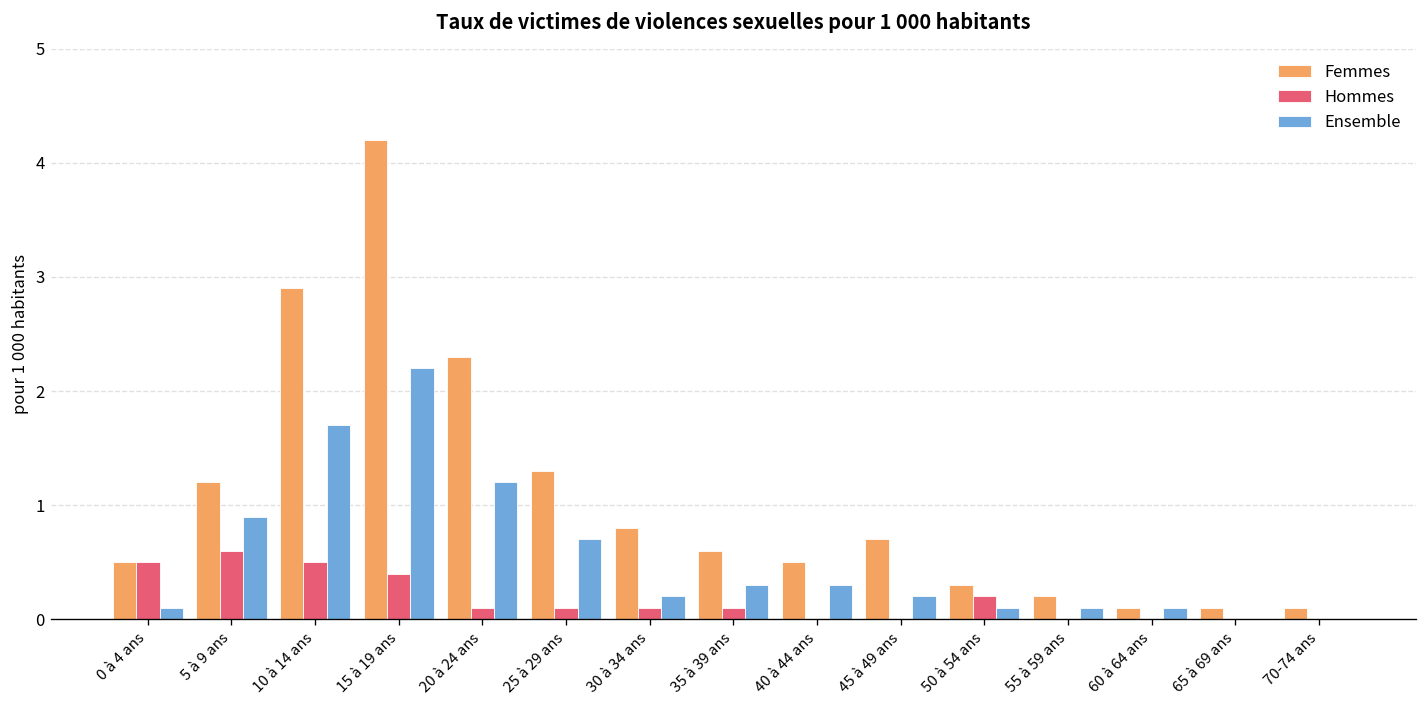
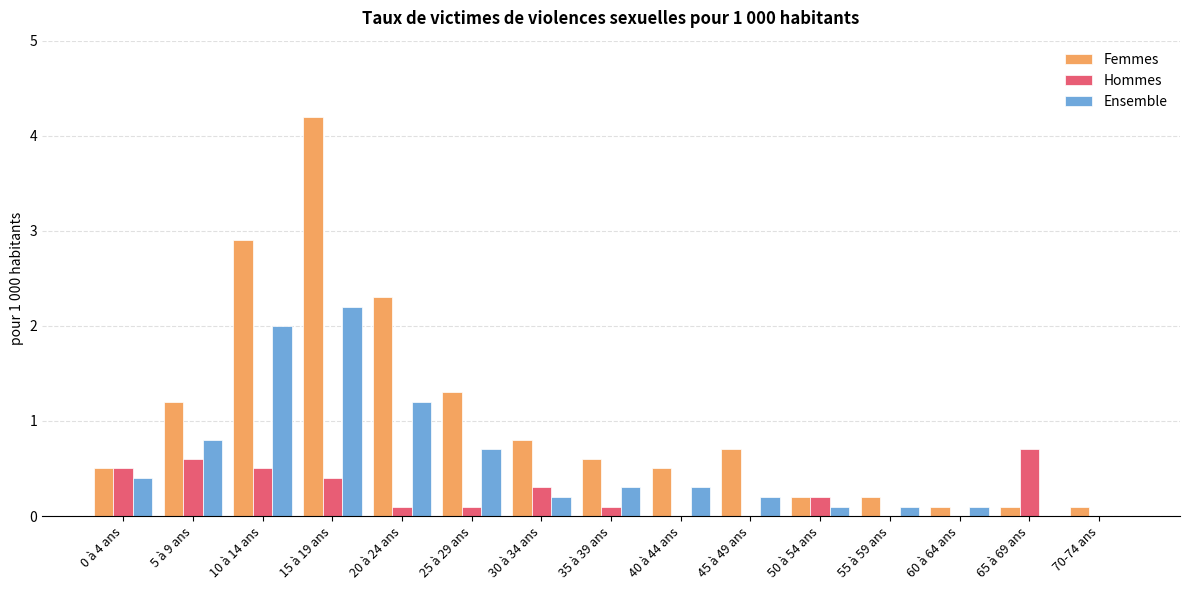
  {
    "Femmes": {
      "0 à 4 ans": 0.5,
      "5 à 9 ans": 1.2,
      "10 à 14 ans": 2.9,
      "15 à 19 ans": 4.2,
      "20 à 24 ans": 2.3,
      "25 à 29 ans": 1.3,
      "30 à 34 ans": 0.8,
      "35 à 39 ans": 0.6,
      "40 à 44 ans": 0.5,
      "45 à 49 ans": 0.7,
-     "50 à 54 ans": 0.3,
+     "50 à 54 ans": 0.2,
      "55 à 59 ans": 0.2,
      "60 à 64 ans": 0.1,
      "65 à 69 ans": 0.1,
      "70-74 ans": 0.1
    },
    "Hommes": {
      "0 à 4 ans": 0.5,
      "5 à 9 ans": 0.6,
      "10 à 14 ans": 0.5,
      "15 à 19 ans": 0.4,
      "20 à 24 ans": 0.1,
      "25 à 29 ans": 0.1,
-     "30 à 34 ans": 0.1,
+     "30 à 34 ans": 0.3,
      "35 à 39 ans": 0.1,
      "40 à 44 ans": 0.0,
      "45 à 49 ans": 0.0,
      "50 à 54 ans": 0.2,
      "55 à 59 ans": 0.0,
      "60 à 64 ans": 0.0,
-     "65 à 69 ans": 0.0,
+     "65 à 69 ans": 0.7,
      "70-74 ans": 0.0
    },
    "Ensemble": {
-     "0 à 4 ans": 0.1,
-     "5 à 9 ans": 0.9,
-     "10 à 14 ans": 1.7,
+     "0 à 4 ans": 0.4,
+     "5 à 9 ans": 0.8,
+     "10 à 14 ans": 2.0,
      "15 à 19 ans": 2.2,
      "20 à 24 ans": 1.2,
      "25 à 29 ans": 0.7,
      "30 à 34 ans": 0.2,
      "35 à 39 ans": 0.3,
      "40 à 44 ans": 0.3,
      "45 à 49 ans": 0.2,
      "50 à 54 ans": 0.1,
      "55 à 59 ans": 0.1,
      "60 à 64 ans": 0.1,
      "65 à 69 ans": 0.0,
      "70-74 ans": 0.0
    }
  }
